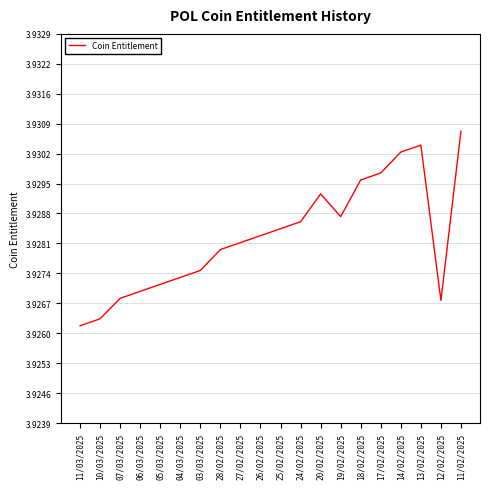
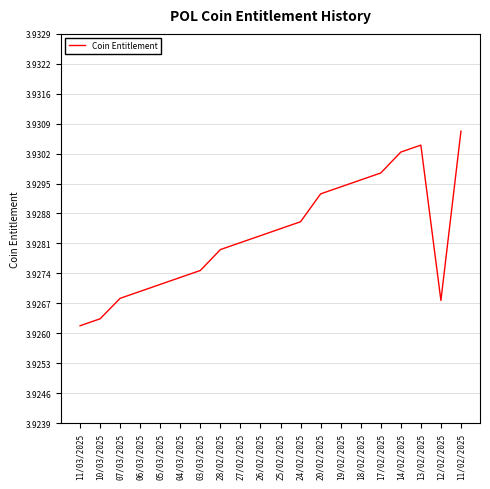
  {
    "11/03/2025": 3.9262,
    "10/03/2025": 3.9263,
    "07/03/2025": 3.9268,
    "06/03/2025": 3.9270,
    "05/03/2025": 3.9271,
    "04/03/2025": 3.9273,
    "03/03/2025": 3.9275,
    "28/02/2025": 3.9279,
    "27/02/2025": 3.9281,
    "26/02/2025": 3.9283,
    "25/02/2025": 3.9284,
    "24/02/2025": 3.9286,
    "20/02/2025": 3.9292,
-   "19/02/2025": 3.9287,
+   "19/02/2025": 3.9294,
    "18/02/2025": 3.9296,
    "17/02/2025": 3.9297,
    "14/02/2025": 3.9302,
    "13/02/2025": 3.9304,
    "12/02/2025": 3.9268,
    "11/02/2025": 3.9307
  }
